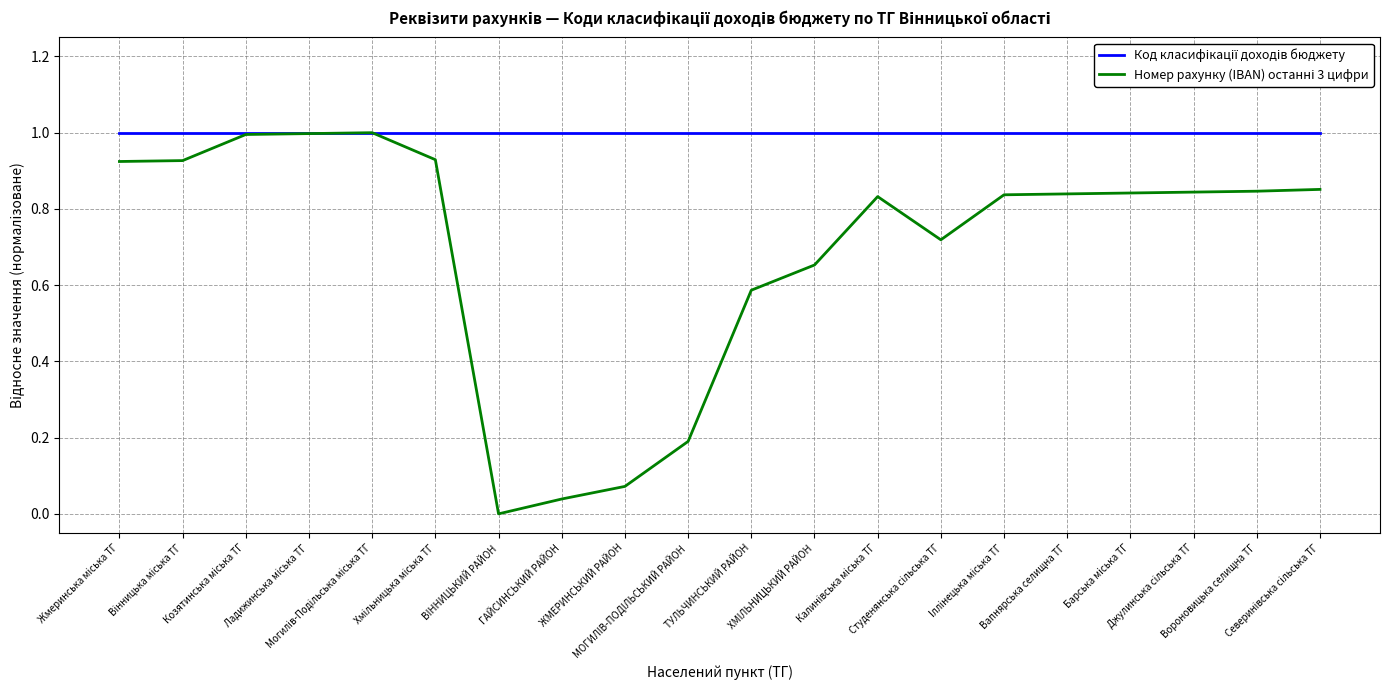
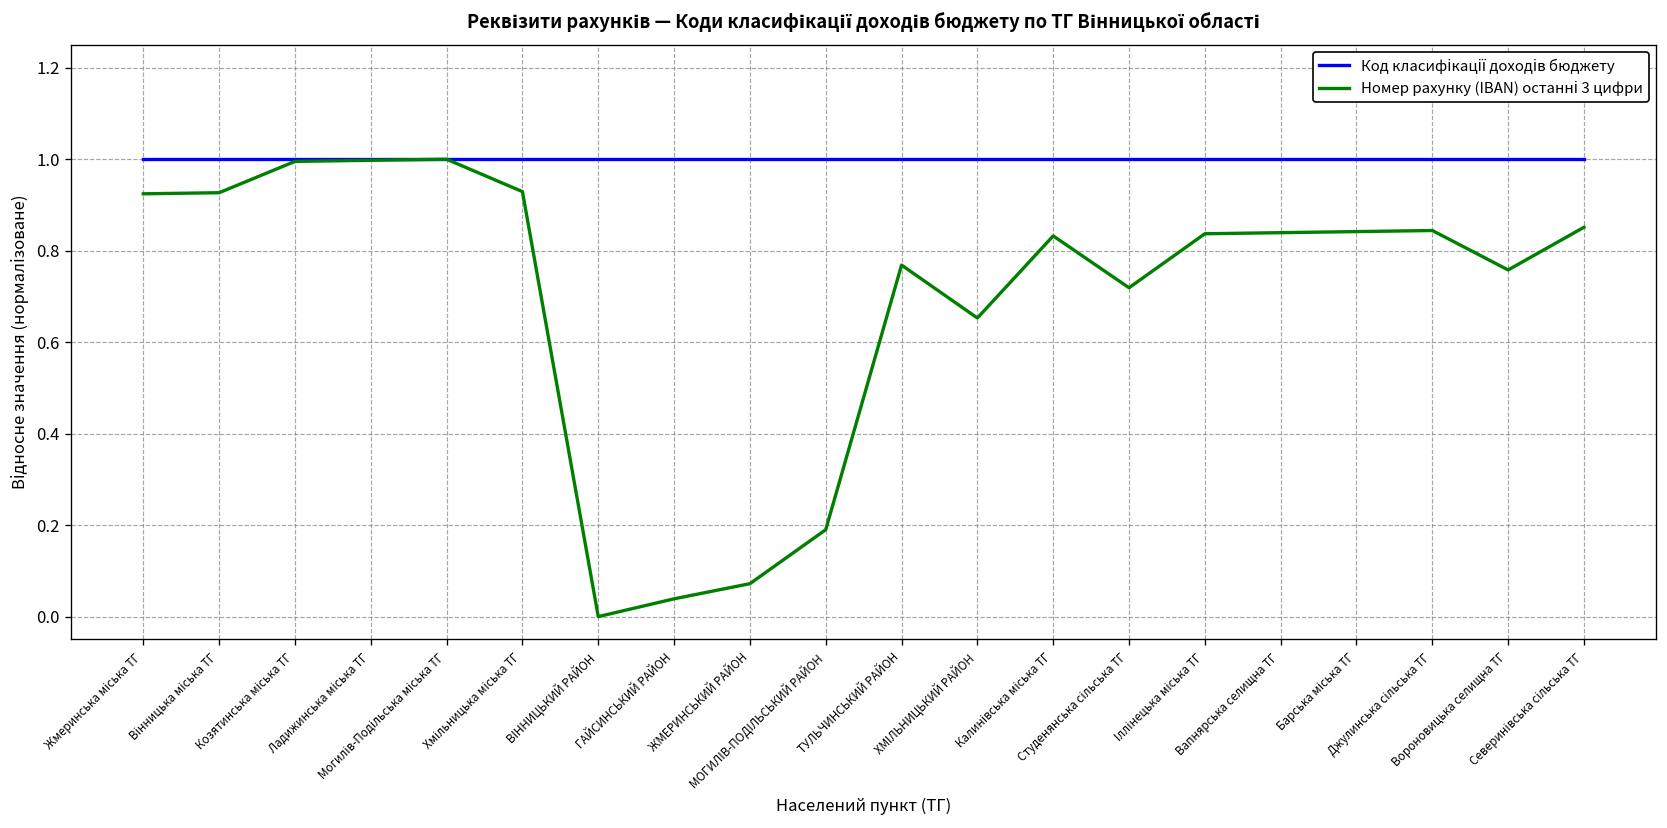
  {
    "Код класифікації доходів бюджету": {
      "Жмеринська міська ТГ": 1.00,
      "Вінницька міська ТГ": 1.00,
      "Хмільницька міська ТГ": 1.00,
      "ВIННИЦЬКИЙ РАЙОН": 1.00,
      "ГАЙСИНСЬКИЙ РАЙОН": 1.00,
      "ЖМЕРИНСЬКИЙ РАЙОН": 1.00,
      "МОГИЛIВ-ПОДIЛЬСЬКИЙ РАЙОН": 1.00,
      "ТУЛЬЧИНСЬКИЙ РАЙОН": 1.00,
      "ХМIЛЬНИЦЬКИЙ РАЙОН": 1.00,
      "Калинівська міська ТГ": 1.00,
      "Студенянська сільська ТГ": 1.00,
      "Іллінецька міська ТГ": 1.00,
      "Вапнярська селищна ТГ": 1.00,
      "Барська міська ТГ": 1.00,
      "Джулинська сільська ТГ": 1.00,
      "Вороновицька селищна ТГ": 1.00,
      "Северинівська сільська ТГ": 1.00
    },
    "Номер рахунку (IBAN) останні 3 цифри": {
      "Жмеринська міська ТГ": 0.92,
      "Вінницька міська ТГ": 0.93,
      "Хмільницька міська ТГ": 0.93,
      "ВIННИЦЬКИЙ РАЙОН": 0.00,
      "ГАЙСИНСЬКИЙ РАЙОН": 0.04,
      "ЖМЕРИНСЬКИЙ РАЙОН": 0.07,
      "МОГИЛIВ-ПОДIЛЬСЬКИЙ РАЙОН": 0.19,
-     "ТУЛЬЧИНСЬКИЙ РАЙОН": 0.59,
+     "ТУЛЬЧИНСЬКИЙ РАЙОН": 0.77,
      "ХМIЛЬНИЦЬКИЙ РАЙОН": 0.65,
      "Калинівська міська ТГ": 0.83,
      "Студенянська сільська ТГ": 0.72,
      "Іллінецька міська ТГ": 0.84,
      "Вапнярська селищна ТГ": 0.84,
      "Барська міська ТГ": 0.84,
      "Джулинська сільська ТГ": 0.84,
-     "Вороновицька селищна ТГ": 0.85,
+     "Вороновицька селищна ТГ": 0.76,
      "Северинівська сільська ТГ": 0.85
    }
  }
